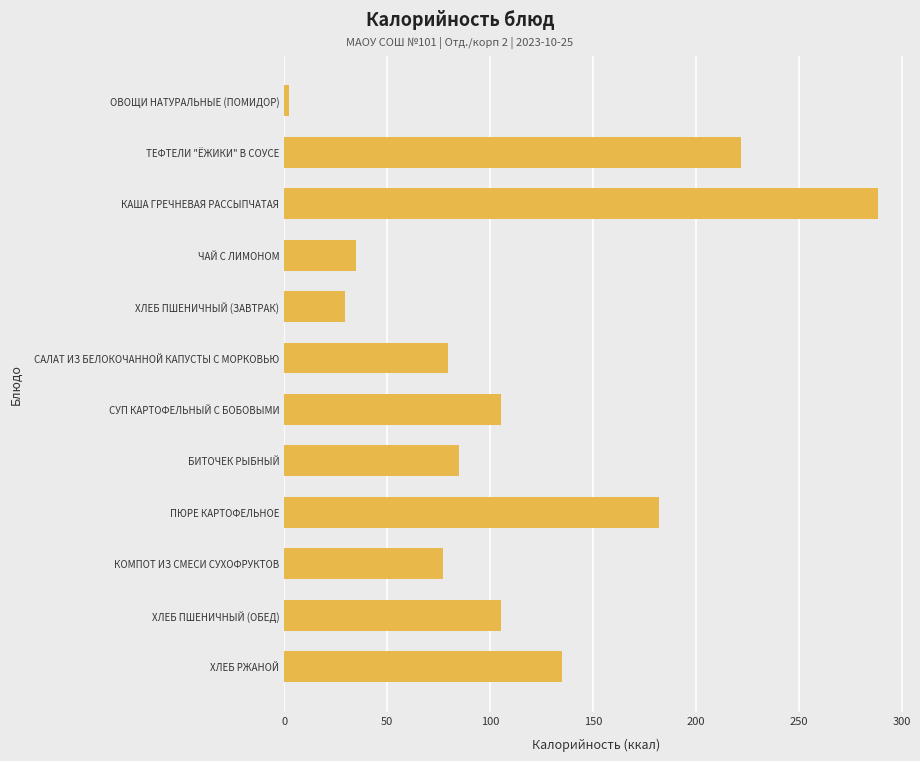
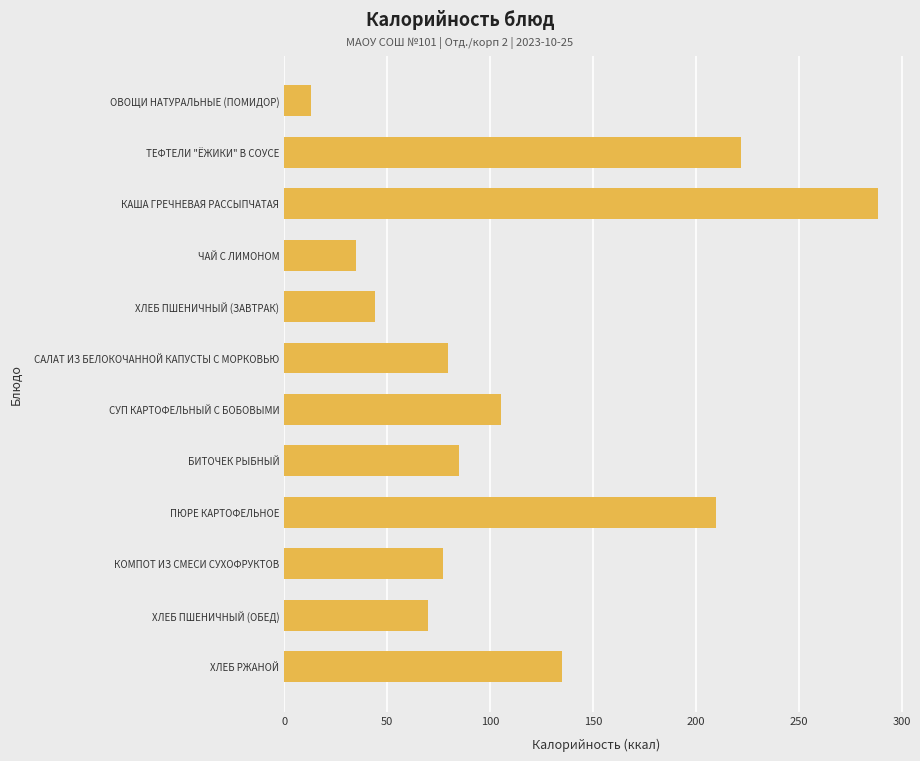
  {
-   "ОВОЩИ НАТУРАЛЬНЫЕ (ПОМИДОР)": 3,
+   "ОВОЩИ НАТУРАЛЬНЫЕ (ПОМИДОР)": 13,
    "ТЕФТЕЛИ \"ЁЖИКИ\" В СОУСЕ": 222,
    "КАША ГРЕЧНЕВАЯ РАССЫПЧАТАЯ": 288,
    "ЧАЙ С ЛИМОНОМ": 35,
-   "ХЛЕБ ПШЕНИЧНЫЙ (ЗАВТРАК)": 29,
+   "ХЛЕБ ПШЕНИЧНЫЙ (ЗАВТРАК)": 44,
    "САЛАТ ИЗ БЕЛОКОЧАННОЙ КАПУСТЫ С МОРКОВЬЮ": 79,
    "СУП КАРТОФЕЛЬНЫЙ С БОБОВЫМИ": 106,
    "БИТОЧЕК РЫБНЫЙ": 85,
-   "ПЮРЕ КАРТОФЕЛЬНОЕ": 182,
+   "ПЮРЕ КАРТОФЕЛЬНОЕ": 210,
    "КОМПОТ ИЗ СМЕСИ СУХОФРУКТОВ": 77,
-   "ХЛЕБ ПШЕНИЧНЫЙ (ОБЕД)": 105,
+   "ХЛЕБ ПШЕНИЧНЫЙ (ОБЕД)": 70,
    "ХЛЕБ РЖАНОЙ": 135
  }
